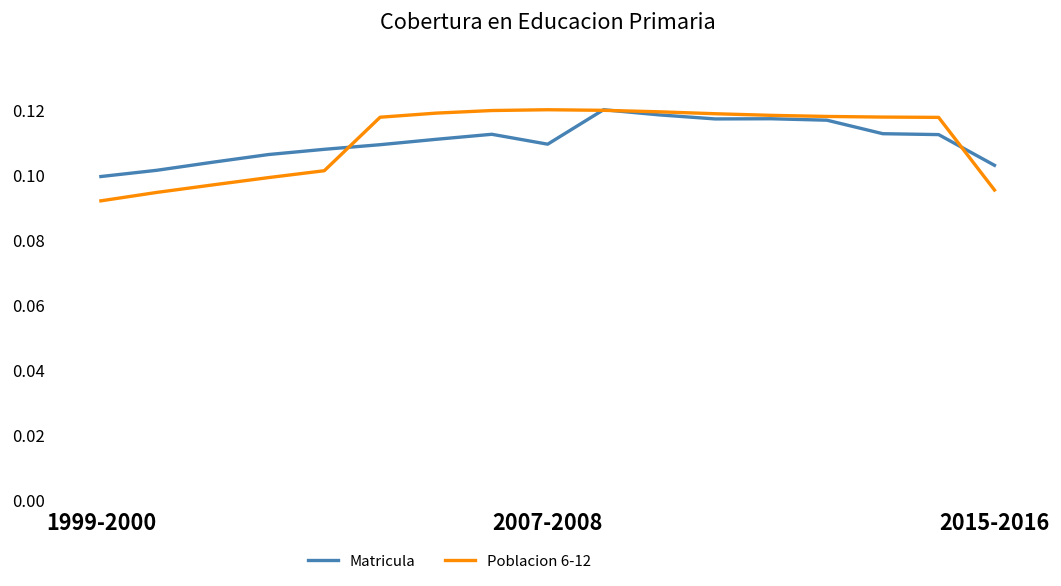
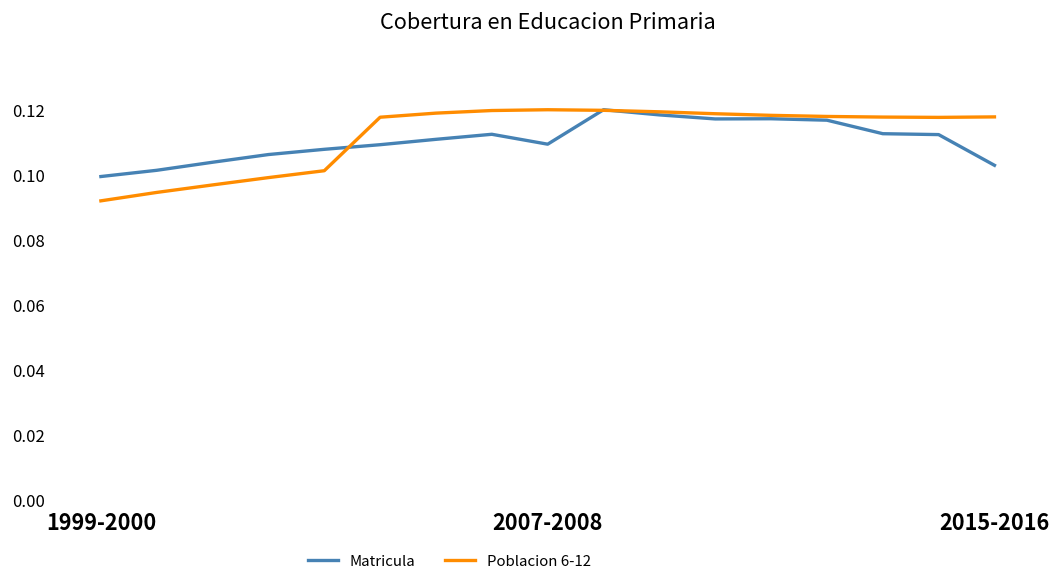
  {
    "Matricula": {
      "1999-2000": 0.099,
      "2007-2008": 0.109,
      "2015-2016": 0.103
    },
    "Poblacion 6-12": {
      "1999-2000": 0.092,
      "2007-2008": 0.120,
-     "2015-2016": 0.095
+     "2015-2016": 0.118
    }
  }
